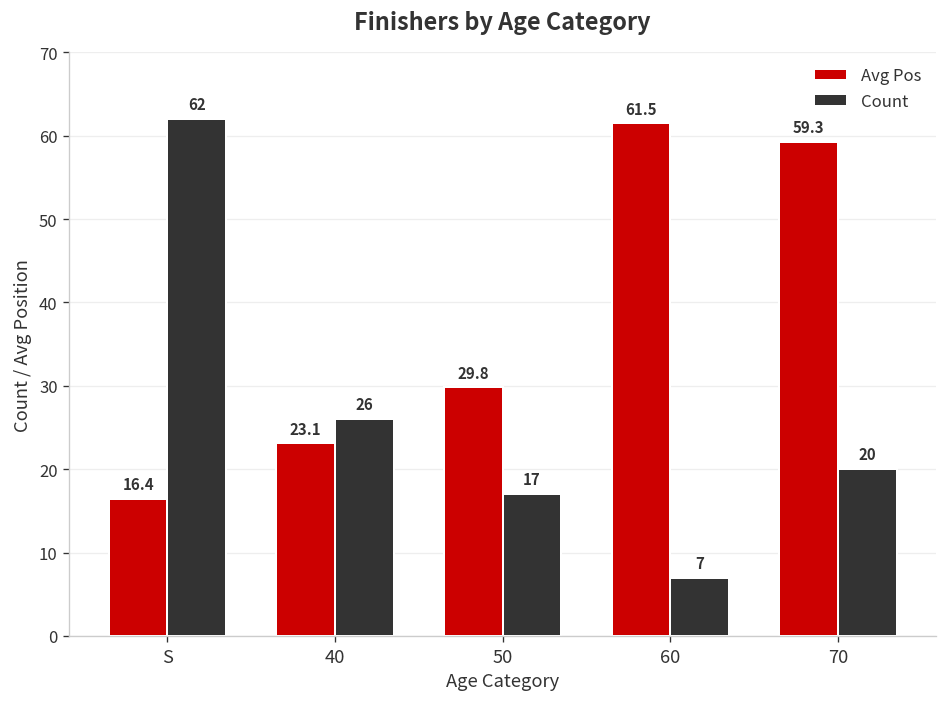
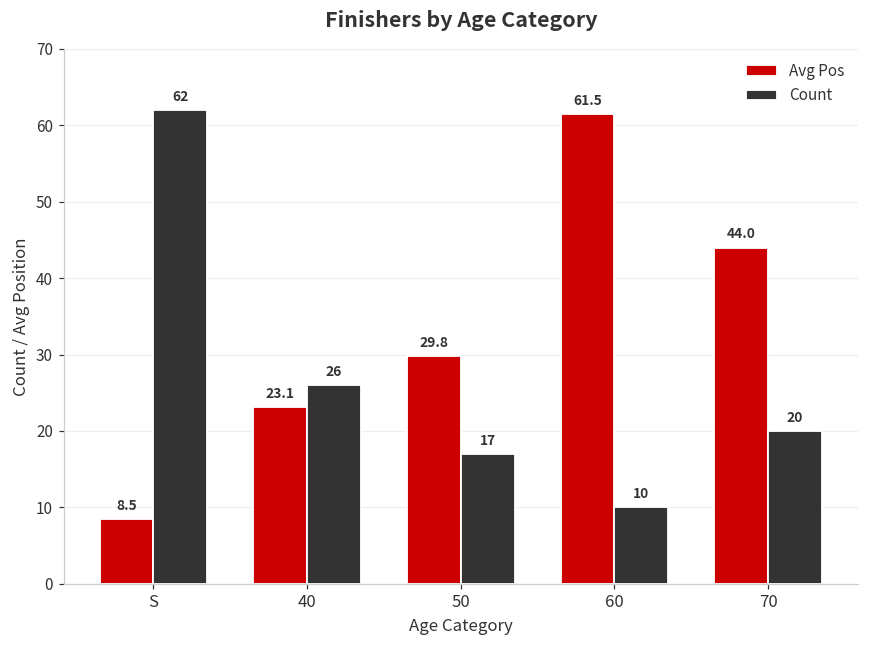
  {
    "Avg Pos": {
-     "S": 16.4,
+     "S": 8.5,
      "40": 23.1,
      "50": 29.8,
      "60": 61.5,
-     "70": 59.3
+     "70": 44.0
    },
    "Count": {
      "S": 62,
      "40": 26,
      "50": 17,
-     "60": 7,
+     "60": 10,
      "70": 20
    }
  }
